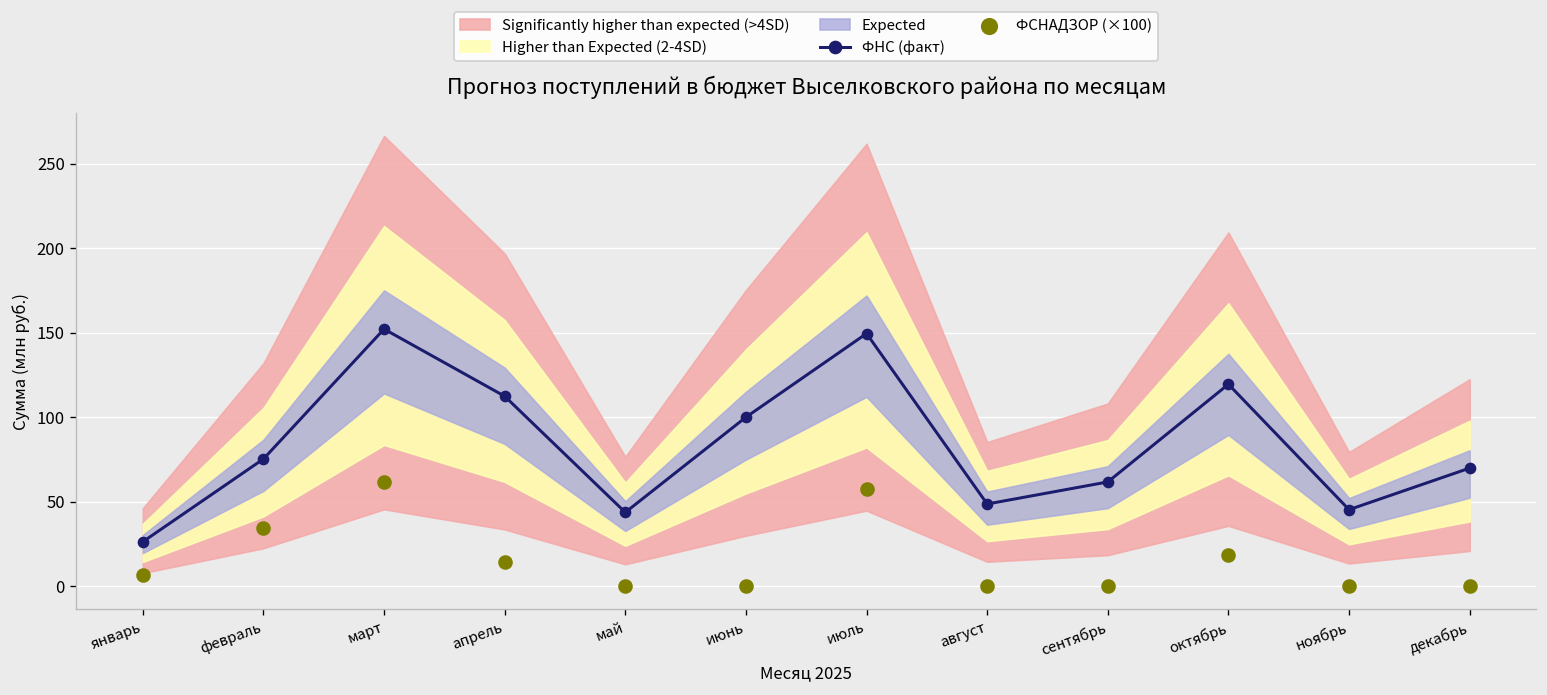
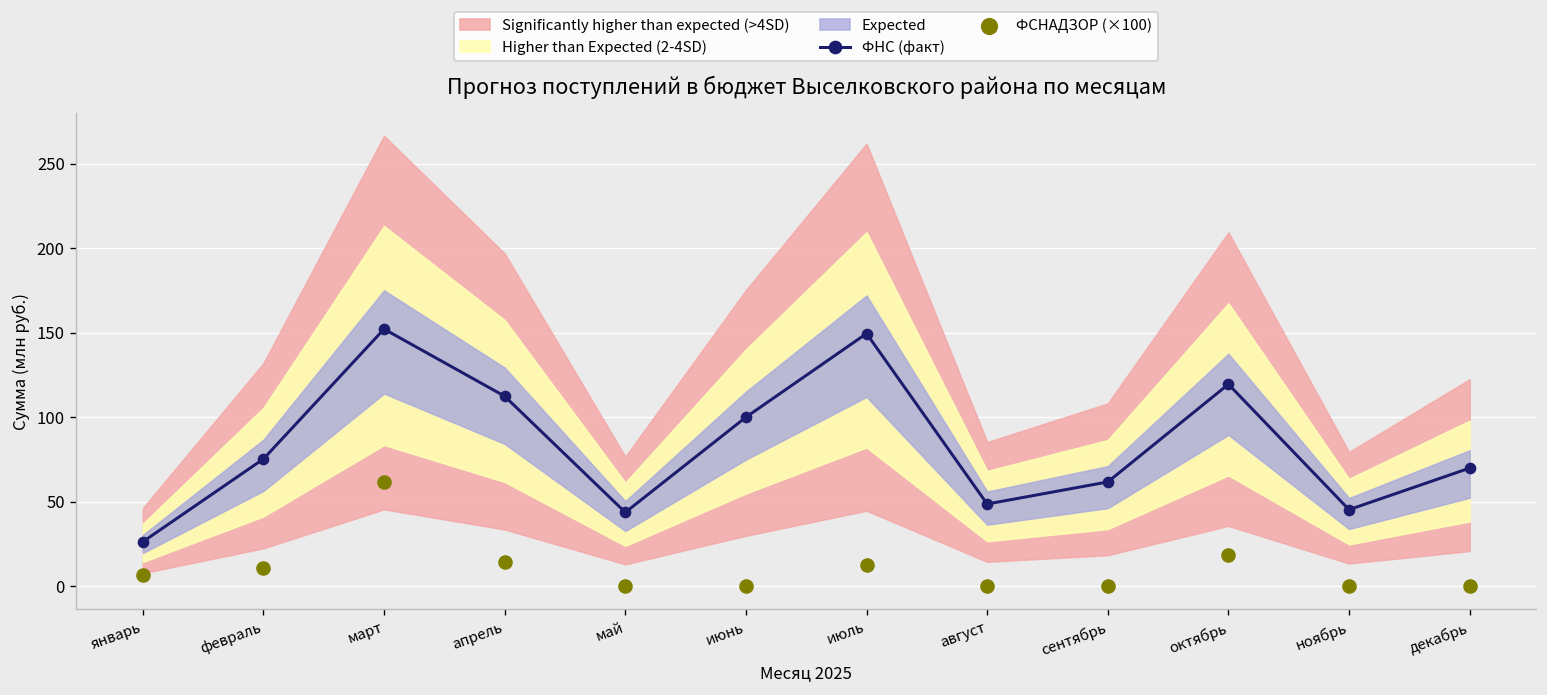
  {
    "ФНС (факт)": {
      "январь": 26,
      "февраль": 75,
      "март": 152,
      "апрель": 113,
      "май": 44,
      "июнь": 100,
      "июль": 150,
      "август": 49,
      "сентябрь": 62,
      "октябрь": 120,
      "ноябрь": 45,
      "декабрь": 70
    },
    "ФСНАДЗОР (×100)": {
-     "февраль": 34,
-     "июль": 58
+     "февраль": 11,
+     "июль": 13
    }
  }
